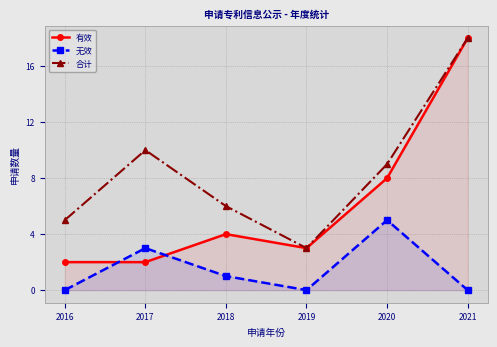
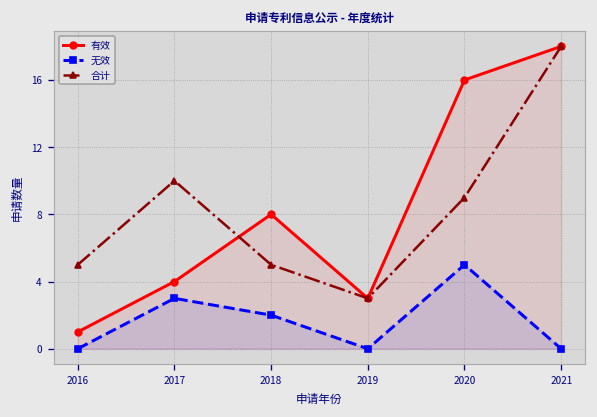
  {
    "有效": {
-     "2016": 2,
-     "2017": 2,
-     "2018": 4,
-     "2020": 8
+     "2016": 1,
+     "2017": 4,
+     "2018": 8,
+     "2020": 16
    },
    "无效": {
      "2016": 0,
      "2017": 3,
-     "2018": 1,
+     "2018": 2,
      "2019": 0,
      "2020": 5,
      "2021": 0
    },
    "合计": {
      "2016": 5,
      "2017": 10,
-     "2018": 6,
+     "2018": 5,
      "2020": 9
    }
  }
